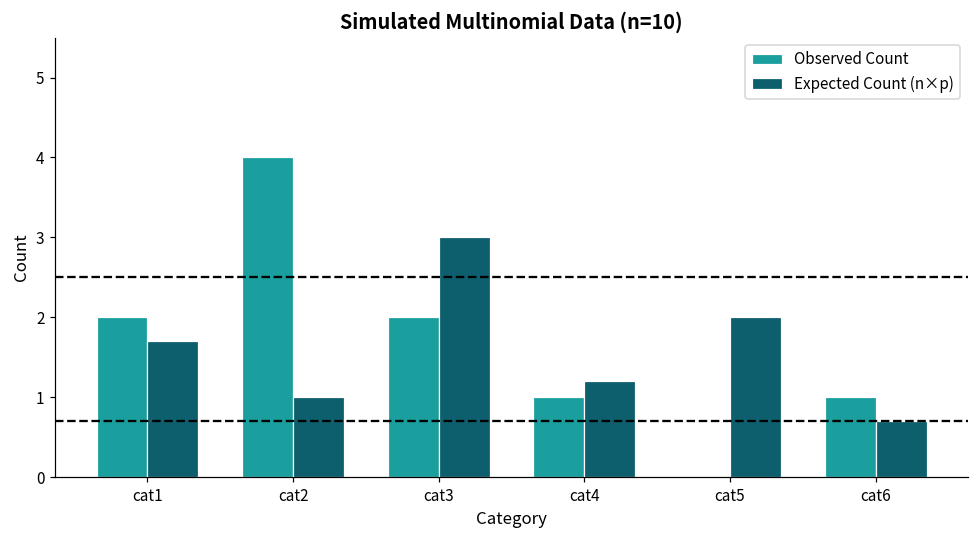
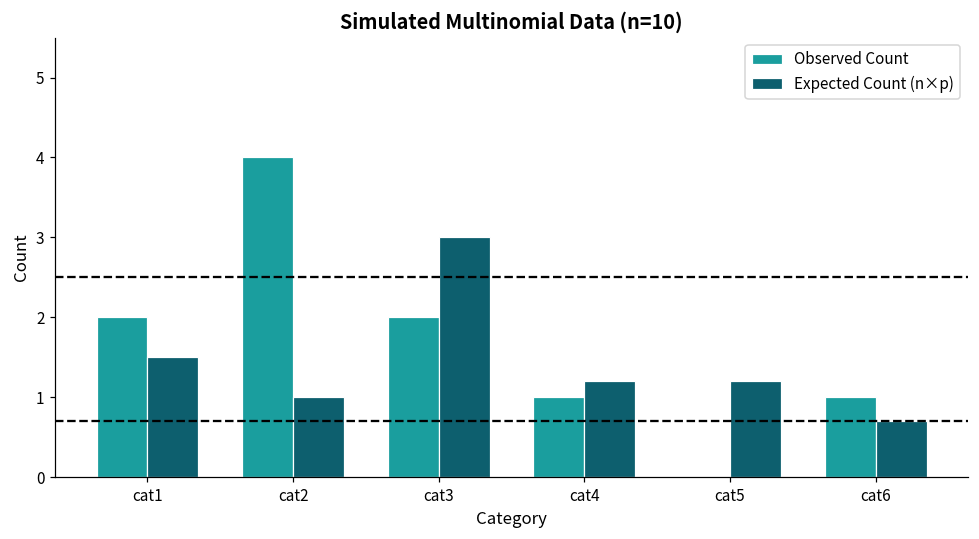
  {
    "Observed Count": {
      "cat1": 2.0,
      "cat2": 4.0,
      "cat3": 2.0,
      "cat4": 1.0,
      "cat5": 0.0,
      "cat6": 1.0
    },
    "Expected Count (n×p)": {
-     "cat1": 1.7,
+     "cat1": 1.5,
      "cat2": 1.0,
      "cat3": 3.0,
      "cat4": 1.2,
-     "cat5": 2.0,
+     "cat5": 1.2,
      "cat6": 0.7
    }
  }
